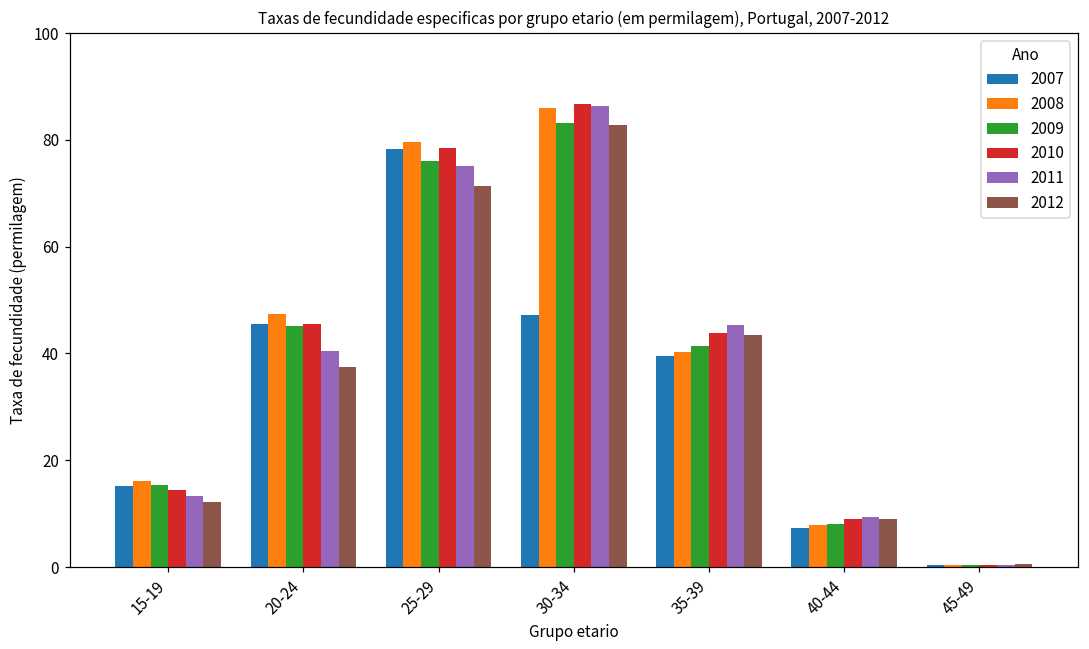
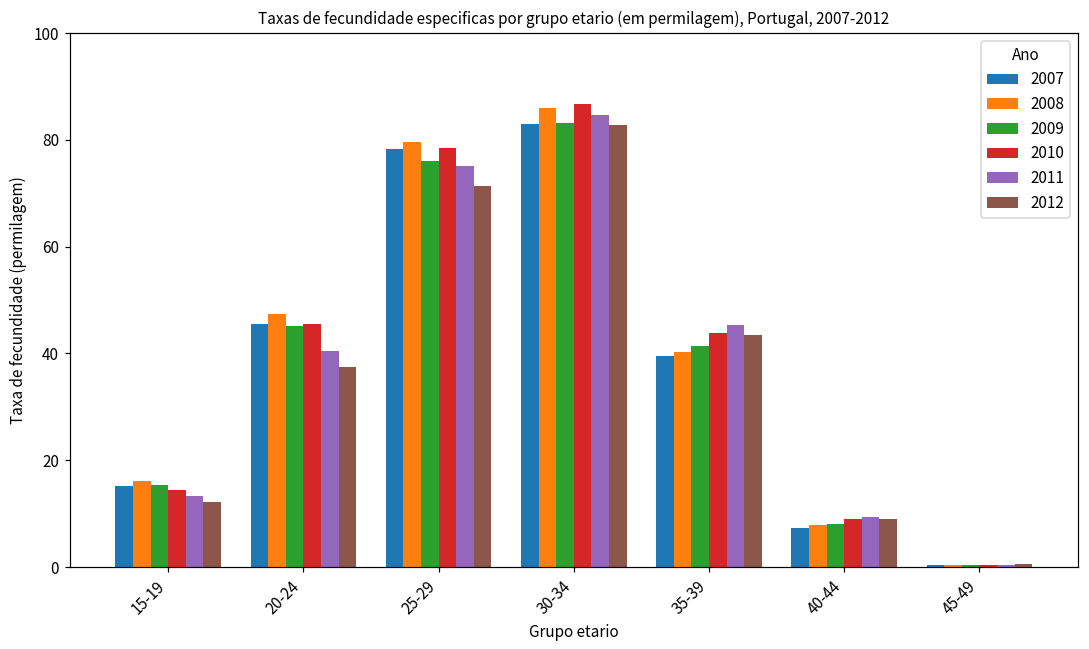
  {
    "2007": {
      "15-19": 15,
      "20-24": 45,
      "25-29": 78,
-     "30-34": 47,
+     "30-34": 83,
      "35-39": 39,
      "40-44": 7
    },
    "2008": {
      "15-19": 16,
      "20-24": 47,
      "25-29": 80,
      "30-34": 86,
      "35-39": 40,
      "40-44": 8
    },
    "2009": {
      "15-19": 15,
      "20-24": 45,
      "25-29": 76,
      "30-34": 83,
      "35-39": 41,
      "40-44": 8
    },
    "2010": {
      "15-19": 15,
      "20-24": 46,
      "25-29": 78,
      "30-34": 87,
      "35-39": 44,
      "40-44": 9
    },
    "2011": {
      "15-19": 13,
      "20-24": 41,
      "25-29": 75,
-     "30-34": 86,
+     "30-34": 85,
      "35-39": 45,
      "40-44": 9
    },
    "2012": {
      "15-19": 12,
      "20-24": 38,
      "25-29": 71,
      "30-34": 83,
      "35-39": 43,
      "40-44": 9,
      "45-49": 1
    }
  }
